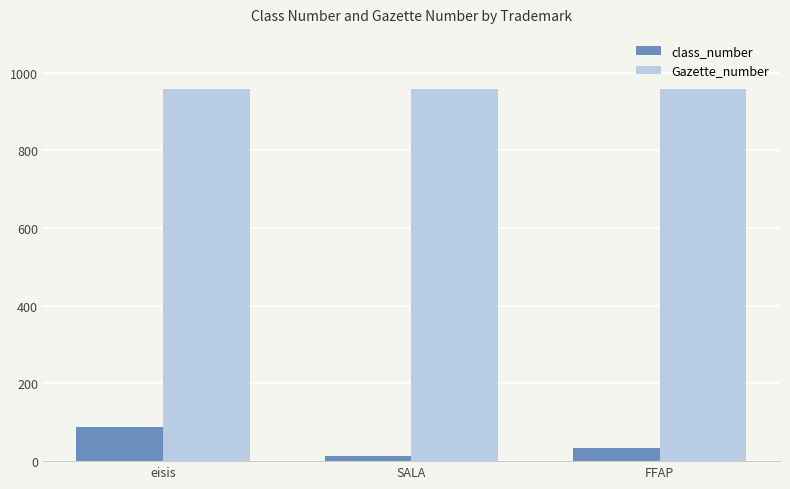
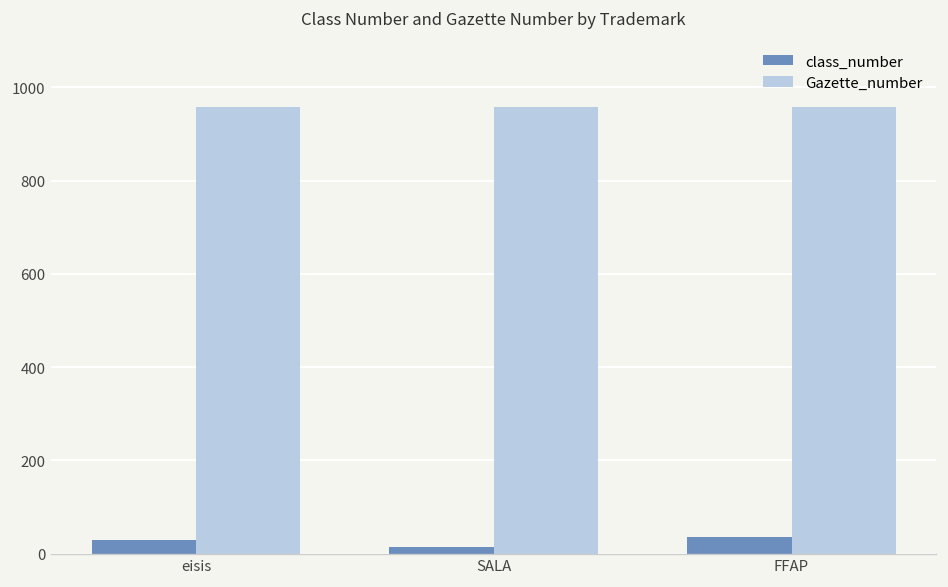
  {
    "class_number": {
-     "eisis": 90,
+     "eisis": 30,
      "SALA": 10,
      "FFAP": 40
    },
    "Gazette_number": {
      "eisis": 960,
      "SALA": 960,
      "FFAP": 960
    }
  }
